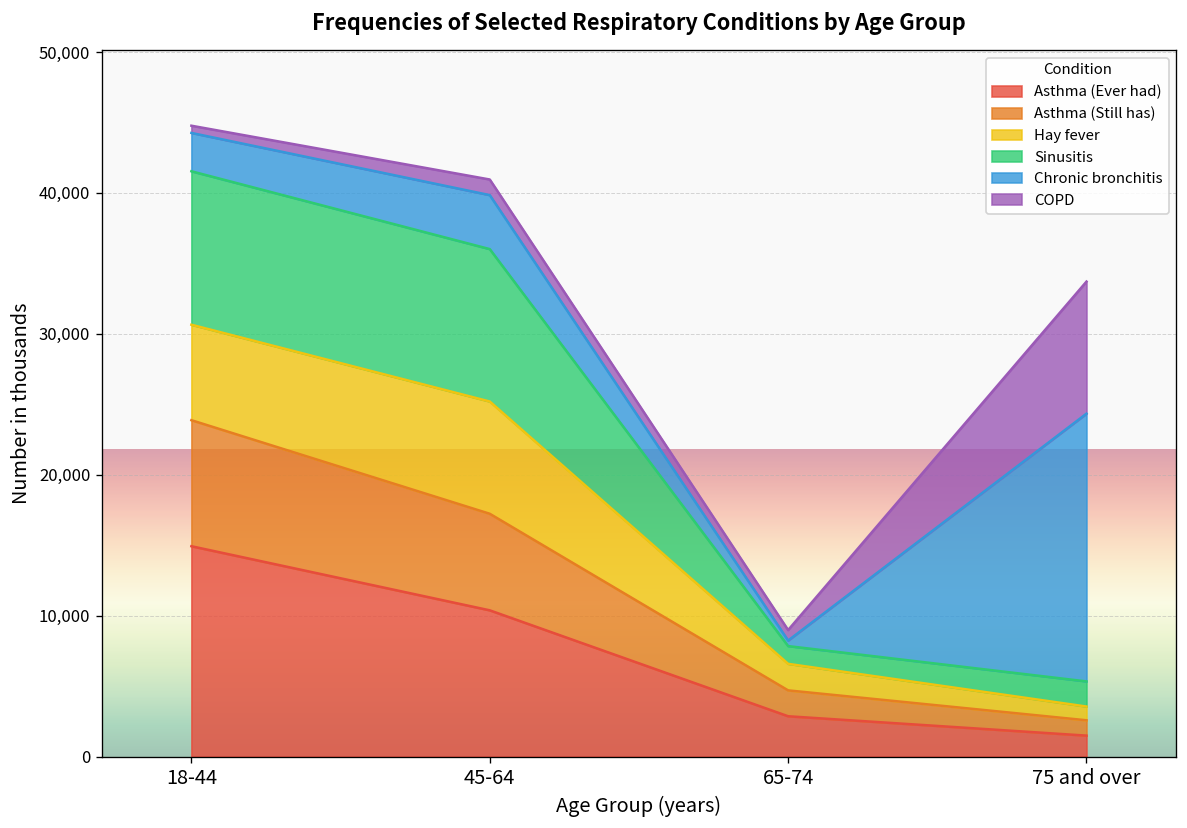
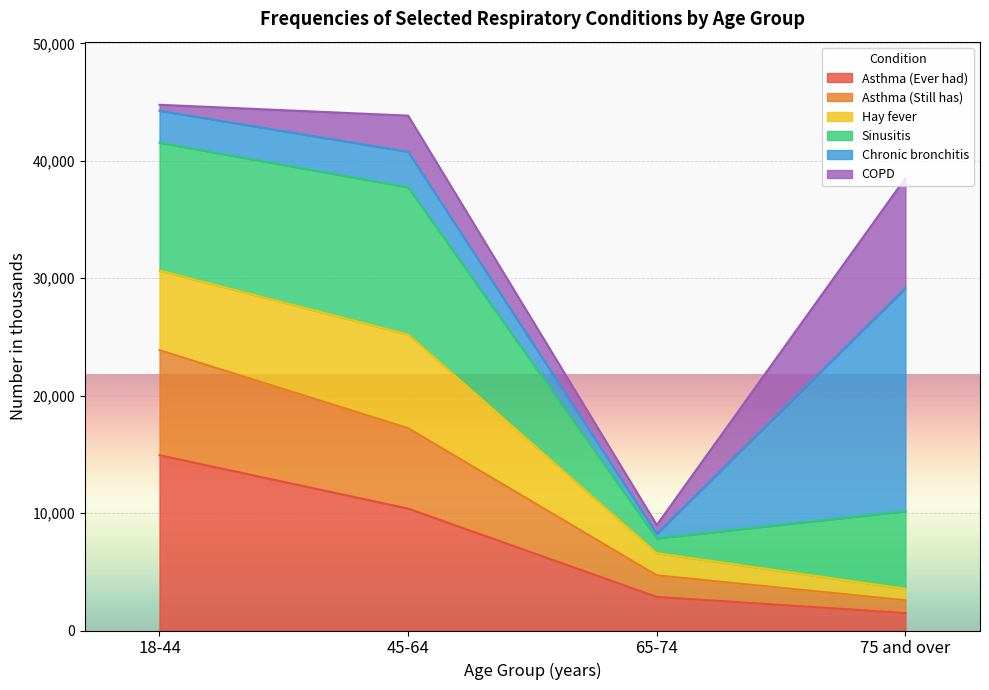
  {
    "Hay fever": {
      "18-44": "6,800",
      "45-64": "8,000",
      "65-74": "1,900",
      "75 and over": "1,000"
    },
    "Sinusitis": {
      "18-44": "10,900",
-     "45-64": "10,800",
+     "45-64": "12,500",
      "65-74": "1,300",
-     "75 and over": "1,800"
+     "75 and over": "6,600"
    },
    "Chronic bronchitis": {
      "18-44": "2,700",
-     "45-64": "3,800",
+     "45-64": "3,000",
      "65-74": "400",
      "75 and over": "19,000"
    },
    "COPD": {
      "18-44": "500",
-     "45-64": "1,100",
+     "45-64": "3,100",
      "65-74": "700"
    }
  }
